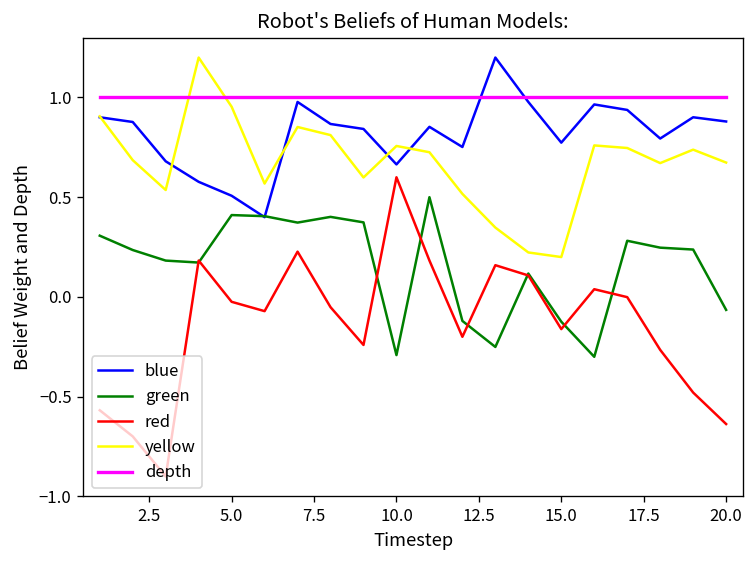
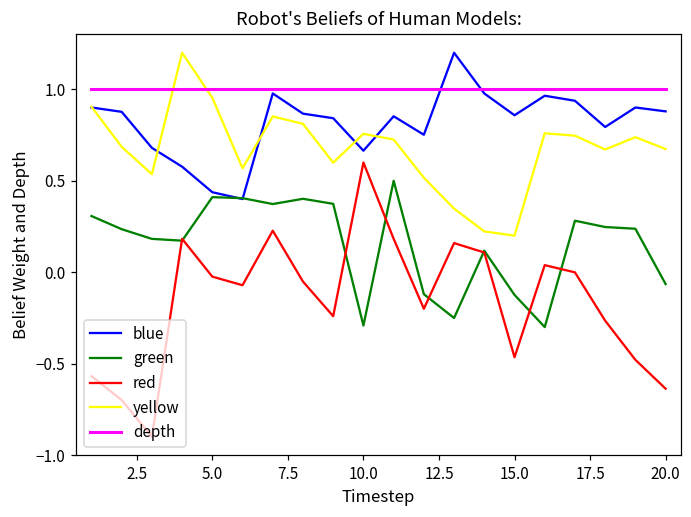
  {
    "blue": {
-     "5.0": 0.51,
+     "5.0": 0.44,
      "10.0": 0.66,
-     "15.0": 0.77,
+     "15.0": 0.86,
      "20.0": 0.88
    },
    "green": {
      "5.0": 0.41,
      "10.0": -0.29,
      "15.0": -0.12,
      "20.0": -0.06
    },
    "red": {
      "5.0": -0.02,
      "10.0": 0.60,
-     "15.0": -0.16,
+     "15.0": -0.47,
      "20.0": -0.64
    },
    "yellow": {
      "5.0": 0.95,
      "10.0": 0.76,
      "15.0": 0.20,
      "20.0": 0.67
    },
    "depth": {
      "5.0": 1.00,
      "10.0": 1.00,
      "15.0": 1.00,
      "20.0": 1.00
    }
  }
